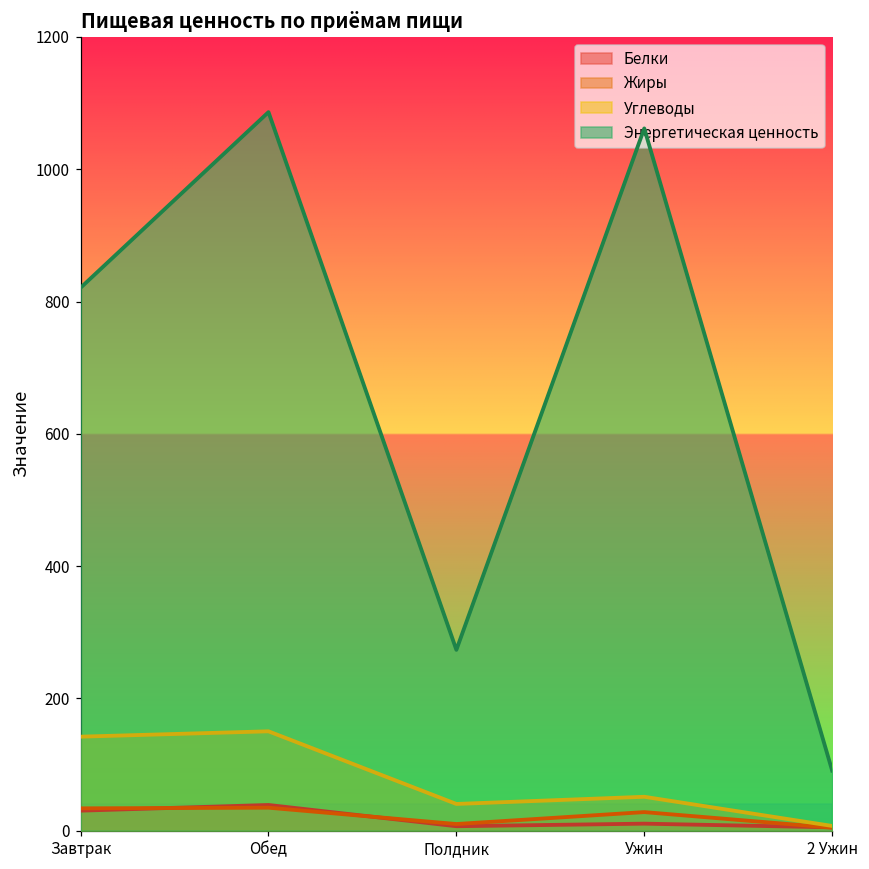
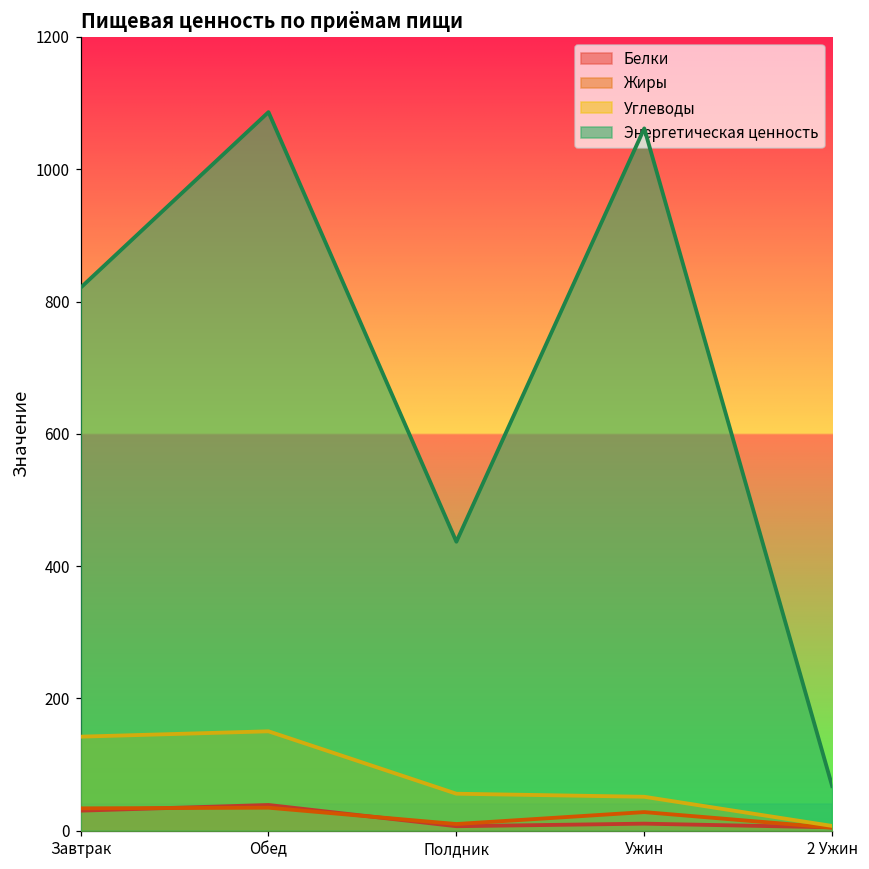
  {
    "Углеводы": {
      "Завтрак": 140,
      "Обед": 150,
-     "Полдник": 40,
+     "Полдник": 60,
      "Ужин": 50
    },
    "Энергетическая ценность": {
      "Завтрак": 820,
      "Обед": 1090,
-     "Полдник": 270,
-     "2 Ужин": 90
+     "Полдник": 440,
+     "2 Ужин": 70
    }
  }
